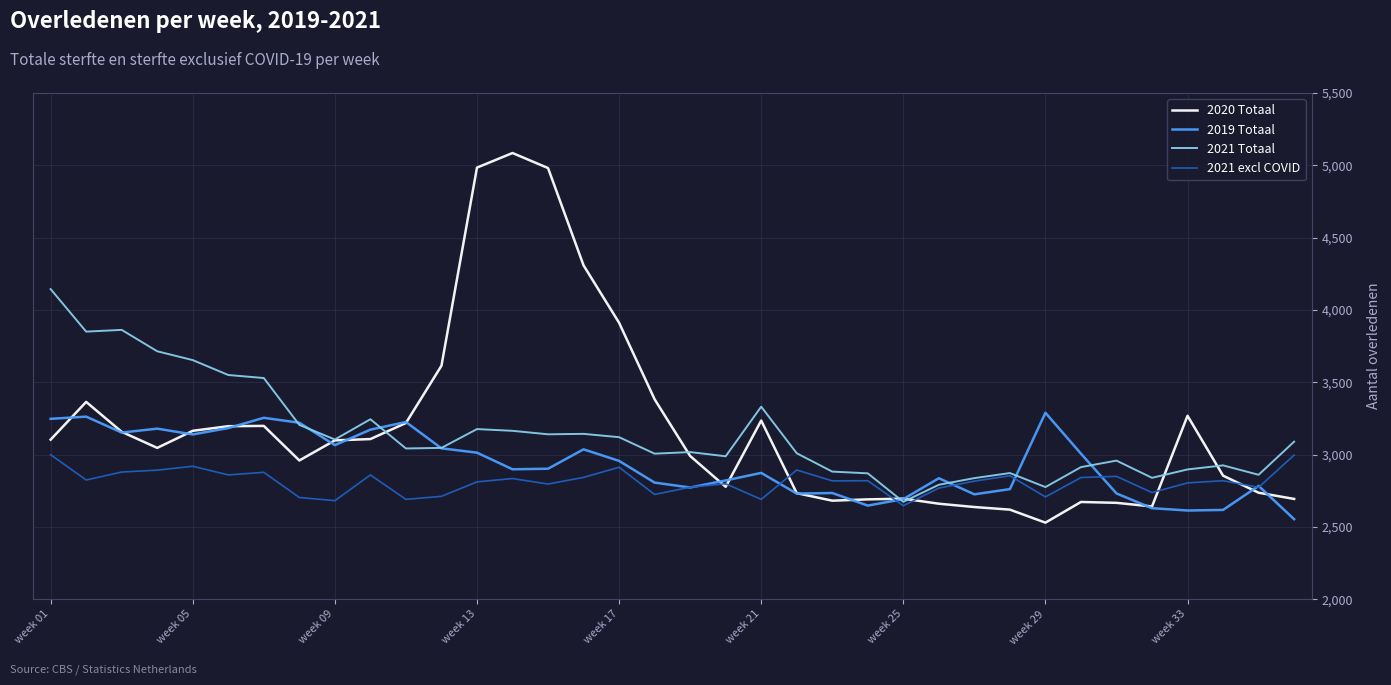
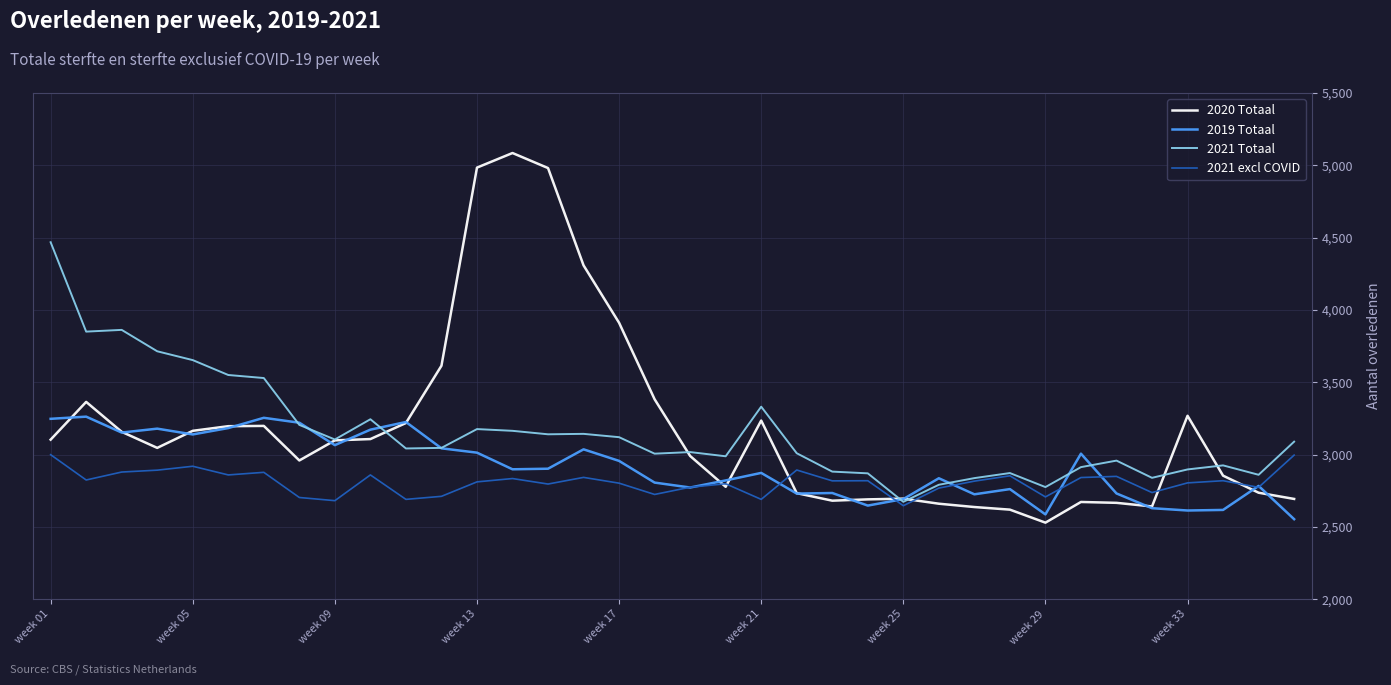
  {
    "2020 Totaal": {
      "week 01": "3,100",
      "week 05": "3,160",
      "week 13": "4,980",
      "week 17": "3,910",
      "week 21": "3,240",
      "week 29": "2,530",
      "week 33": "3,270"
    },
    "2019 Totaal": {
      "week 01": "3,250",
      "week 05": "3,140",
      "week 09": "3,070",
      "week 13": "3,010",
      "week 17": "2,960",
      "week 21": "2,870",
-     "week 29": "3,290",
+     "week 29": "2,590",
      "week 33": "2,610"
    },
    "2021 Totaal": {
-     "week 01": "4,140",
+     "week 01": "4,470",
      "week 05": "3,650",
      "week 13": "3,180",
      "week 17": "3,120",
      "week 21": "3,330",
      "week 25": "2,670",
      "week 29": "2,780",
      "week 33": "2,900"
    },
    "2021 excl COVID": {
      "week 01": "3,000",
      "week 05": "2,920",
      "week 09": "2,680",
      "week 13": "2,810",
-     "week 17": "2,910",
+     "week 17": "2,800",
      "week 21": "2,690",
      "week 25": "2,650",
      "week 29": "2,710",
      "week 33": "2,800"
    }
  }
